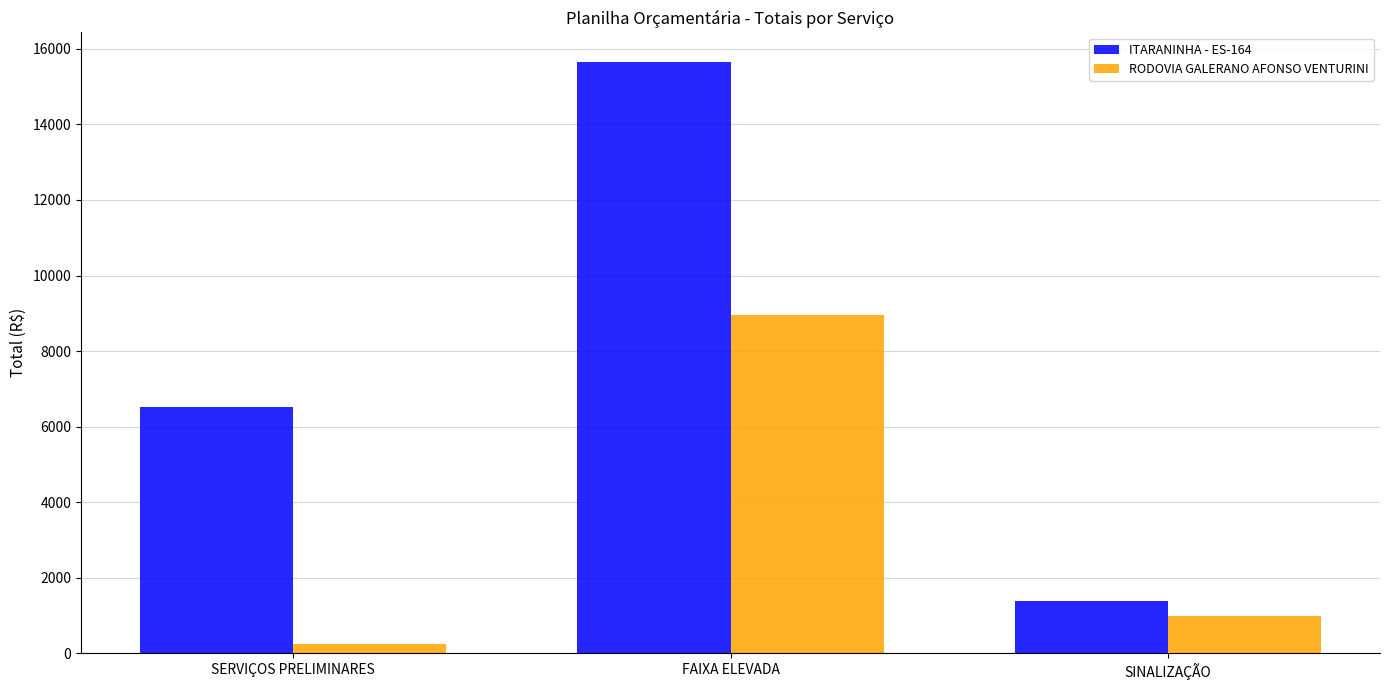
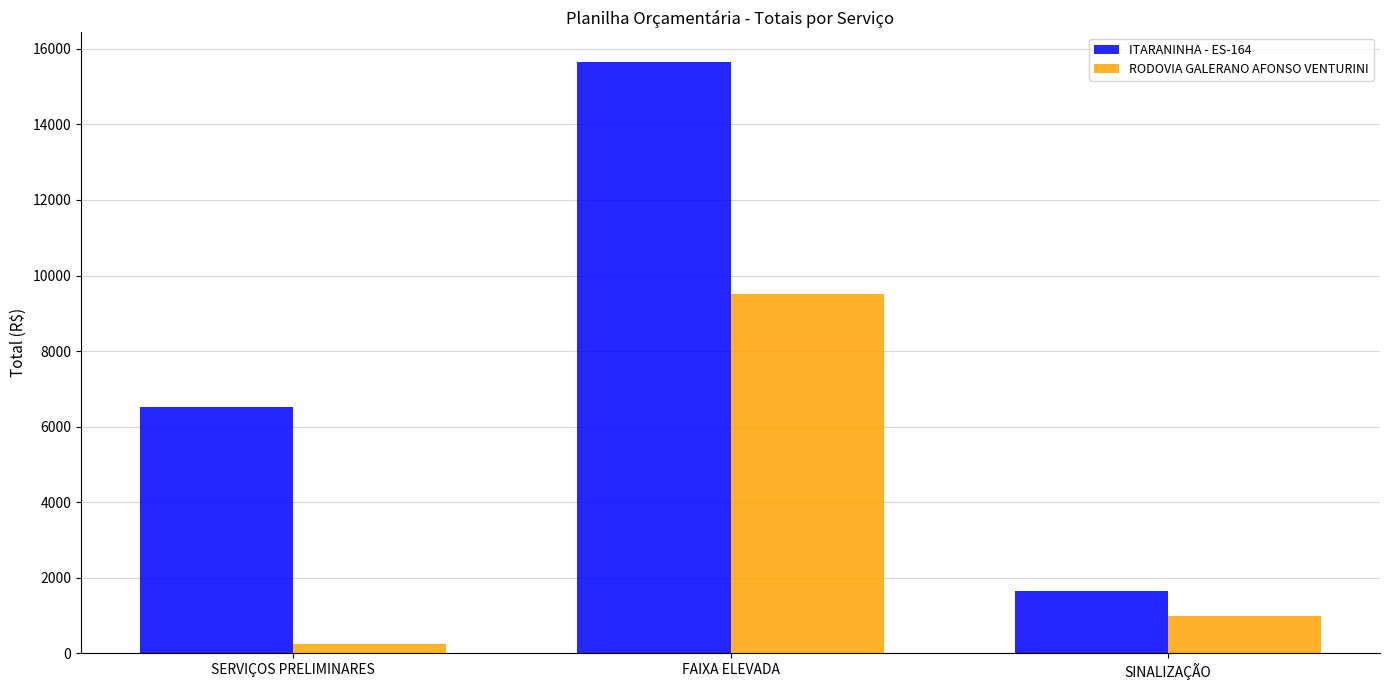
  {
    "ITARANINHA - ES-164": {
      "SERVIÇOS PRELIMINARES": 6500,
      "FAIXA ELEVADA": 15700,
-     "SINALIZAÇÃO": 1400
+     "SINALIZAÇÃO": 1700
    },
    "RODOVIA GALERANO AFONSO VENTURINI": {
      "SERVIÇOS PRELIMINARES": 300,
-     "FAIXA ELEVADA": 8900,
+     "FAIXA ELEVADA": 9500,
      "SINALIZAÇÃO": 1000
    }
  }
